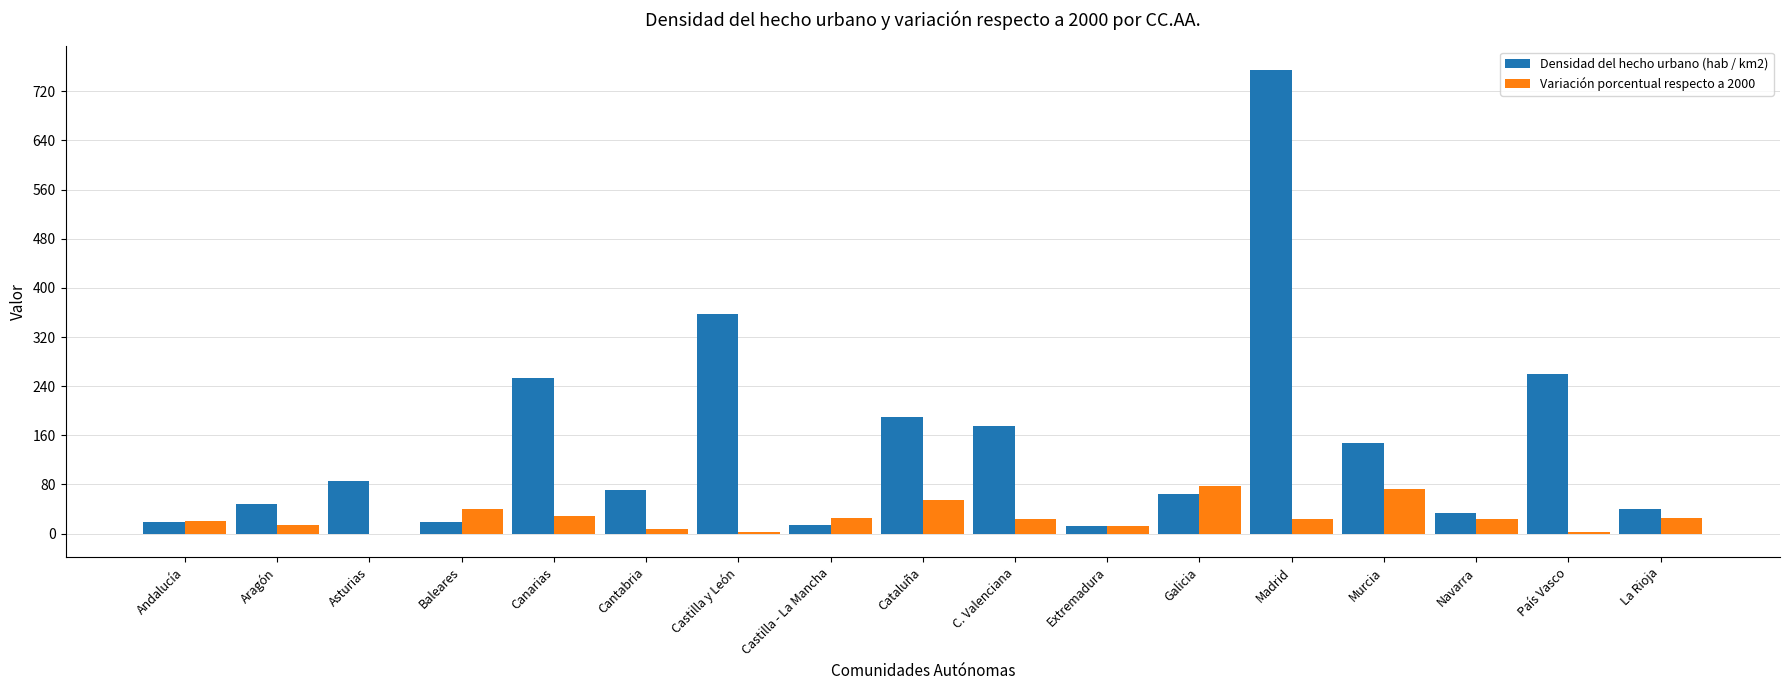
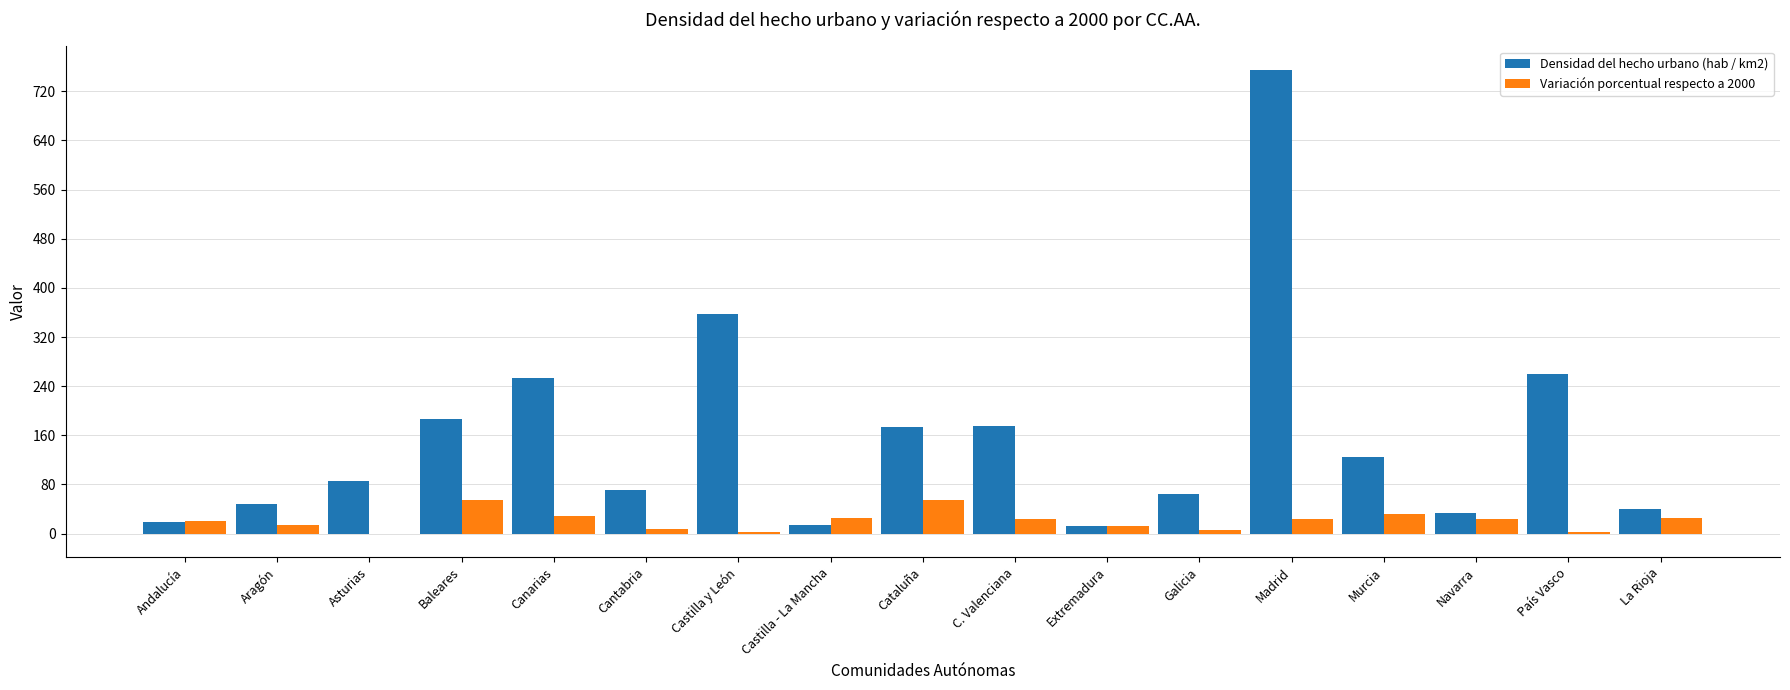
  {
    "Densidad del hecho urbano (hab / km2)": {
      "Andalucía": 20,
      "Aragón": 50,
      "Asturias": 90,
-     "Baleares": 20,
+     "Baleares": 190,
      "Canarias": 250,
      "Cantabria": 70,
      "Castilla y León": 360,
      "Castilla - La Mancha": 10,
-     "Cataluña": 190,
+     "Cataluña": 170,
      "C. Valenciana": 180,
      "Extremadura": 10,
      "Galicia": 60,
      "Madrid": 760,
-     "Murcia": 150,
+     "Murcia": 120,
      "Navarra": 30,
      "País Vasco": 260,
      "La Rioja": 40
    },
    "Variación porcentual respecto a 2000": {
      "Andalucía": 20,
      "Aragón": 10,
-     "Baleares": 40,
+     "Baleares": 60,
      "Canarias": 30,
      "Cantabria": 10,
      "Castilla - La Mancha": 30,
      "Cataluña": 50,
      "C. Valenciana": 20,
      "Extremadura": 10,
-     "Galicia": 80,
+     "Galicia": 10,
      "Madrid": 20,
-     "Murcia": 70,
+     "Murcia": 30,
      "Navarra": 20,
      "La Rioja": 30
    }
  }
